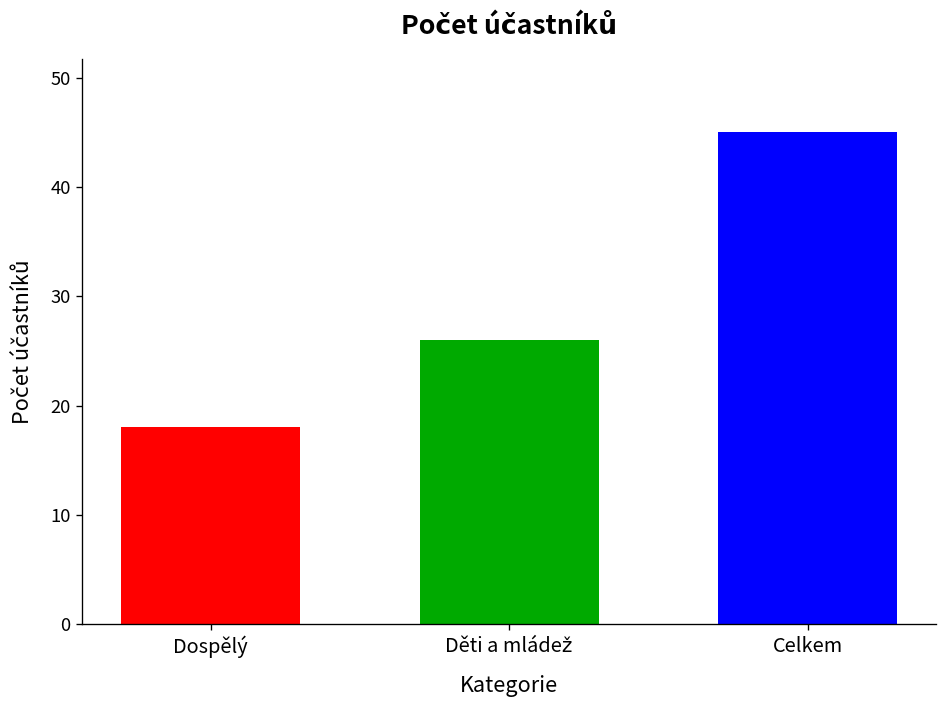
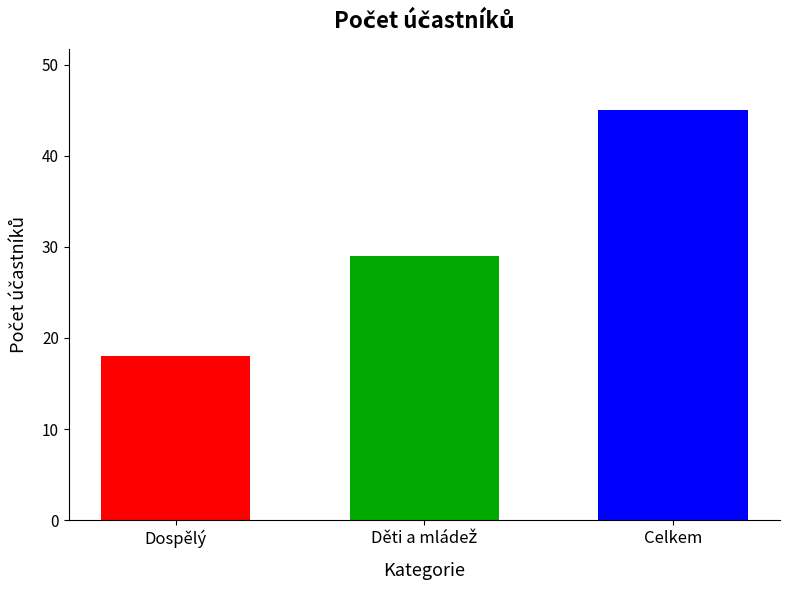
  {
    "Dospělý": 18,
-   "Děti a mládež": 26,
+   "Děti a mládež": 29,
    "Celkem": 45
  }
